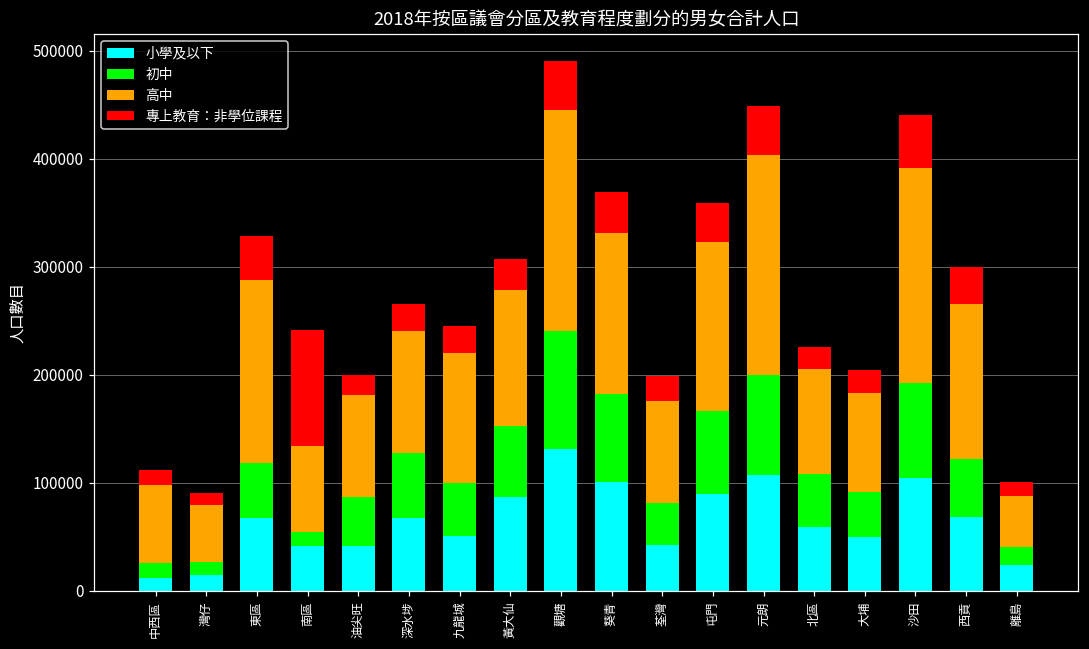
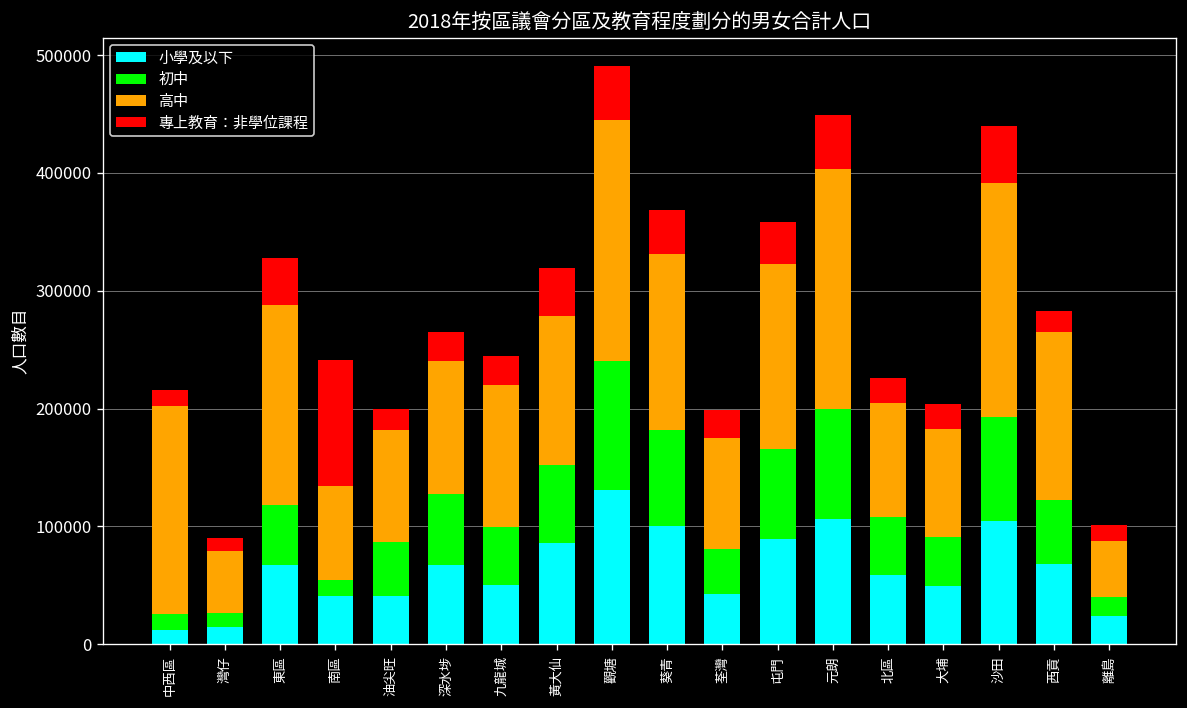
  {
    "小學及以下": {
      "中西區": 10000,
      "灣仔": 10000,
      "東區": 70000,
      "南區": 40000,
      "油尖旺": 40000,
      "深水埗": 70000,
      "九龍城": 50000,
      "黃大仙": 90000,
      "觀塘": 130000,
      "葵青": 100000,
      "荃灣": 40000,
      "屯門": 90000,
      "元朗": 110000,
      "北區": 60000,
      "大埔": 50000,
      "沙田": 100000,
      "西貢": 70000,
      "離島": 20000
    },
    "初中": {
      "中西區": 10000,
      "灣仔": 10000,
      "東區": 50000,
      "南區": 10000,
      "油尖旺": 50000,
      "深水埗": 60000,
      "九龍城": 50000,
      "黃大仙": 70000,
      "觀塘": 110000,
      "葵青": 80000,
      "荃灣": 40000,
      "屯門": 80000,
      "元朗": 90000,
      "北區": 50000,
      "大埔": 40000,
      "沙田": 90000,
      "西貢": 50000,
      "離島": 20000
    },
    "高中": {
-     "中西區": 70000,
+     "中西區": 180000,
      "灣仔": 50000,
      "東區": 170000,
      "南區": 80000,
      "油尖旺": 90000,
      "深水埗": 110000,
      "九龍城": 120000,
      "黃大仙": 130000,
      "觀塘": 200000,
      "葵青": 150000,
      "荃灣": 90000,
      "屯門": 160000,
      "元朗": 200000,
      "北區": 100000,
      "大埔": 90000,
      "沙田": 200000,
      "西貢": 140000,
      "離島": 50000
    },
    "專上教育：非學位課程": {
      "中西區": 10000,
      "灣仔": 10000,
      "東區": 40000,
      "南區": 110000,
      "油尖旺": 20000,
      "深水埗": 20000,
      "九龍城": 20000,
-     "黃大仙": 30000,
+     "黃大仙": 40000,
      "觀塘": 50000,
      "葵青": 40000,
      "荃灣": 20000,
      "屯門": 40000,
      "元朗": 50000,
      "北區": 20000,
      "大埔": 20000,
      "沙田": 50000,
-     "西貢": 30000,
+     "西貢": 20000,
      "離島": 10000
    }
  }
